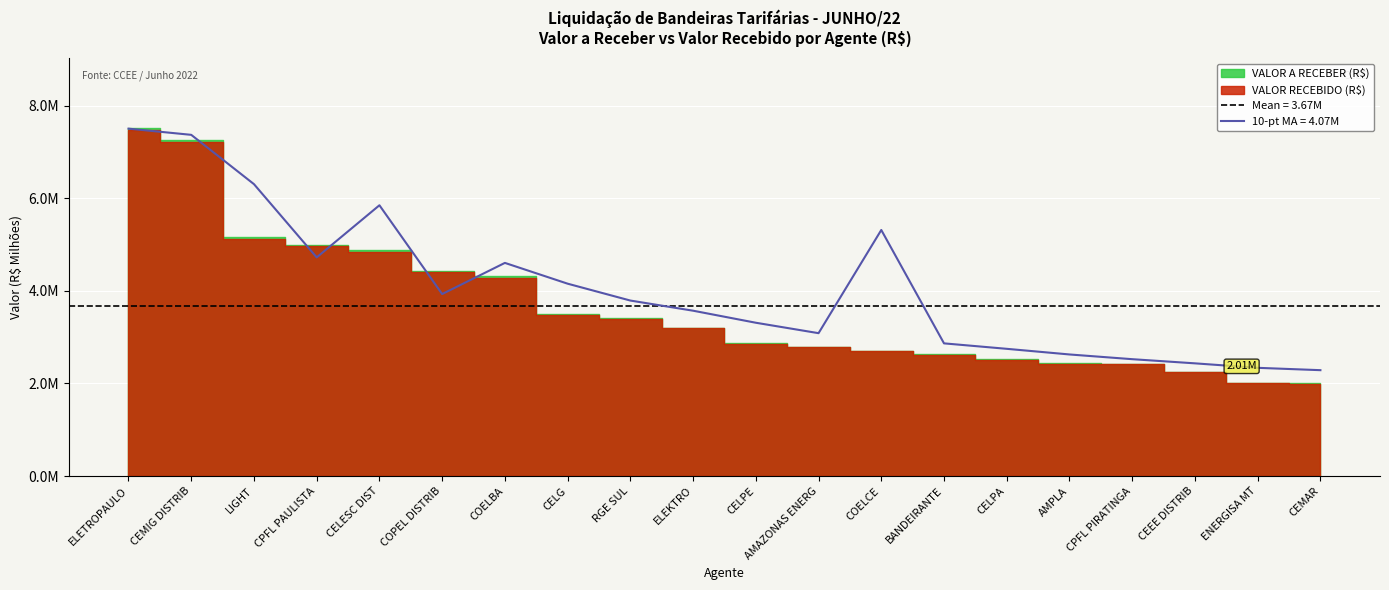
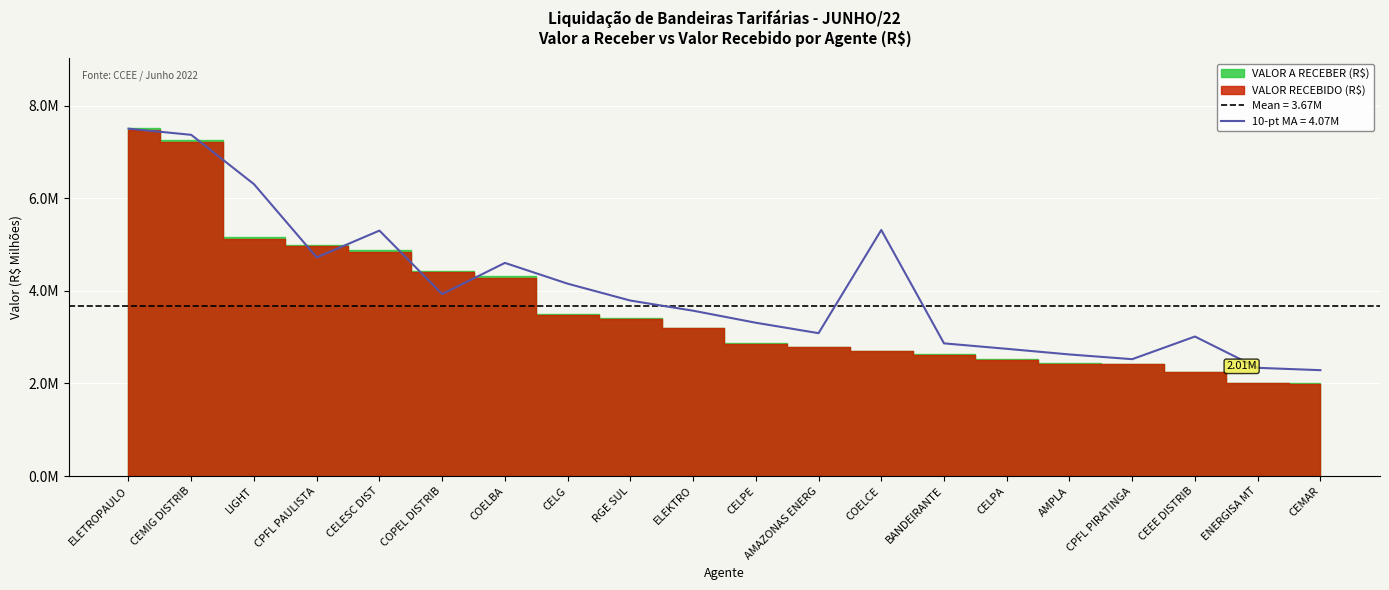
  {
    "10-pt MA = 4.07M": {
      "CEMIG DISTRIB": 7400000,
      "LIGHT": 6300000,
      "CPFL PAULISTA": 4700000,
-     "CELESC DIST": 5800000,
+     "CELESC DIST": 5300000,
      "COPEL DISTRIB": 3900000,
      "COELBA": 4600000,
      "CELG": 4200000,
      "RGE SUL": 3800000,
      "ELEKTRO": 3600000,
      "CELPE": 3300000,
      "AMAZONAS ENERG": 3100000,
      "COELCE": 5300000,
      "BANDEIRANTE": 2900000,
      "CELPA": 2700000,
      "AMPLA": 2600000,
      "CPFL PIRATINGA": 2500000,
-     "CEEE DISTRIB": 2400000,
+     "CEEE DISTRIB": 3000000,
      "CEMAR": 2300000
    }
  }
